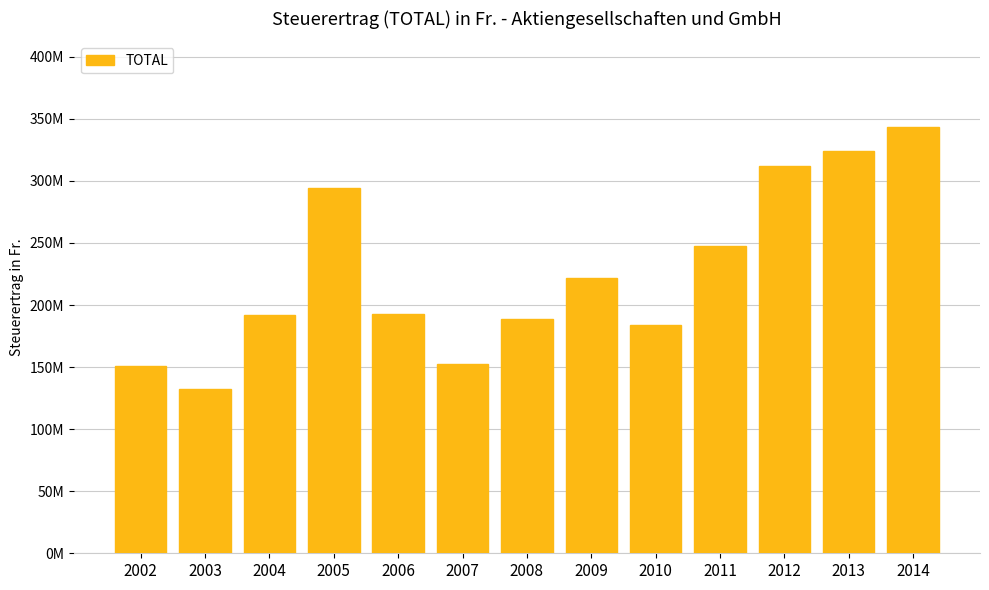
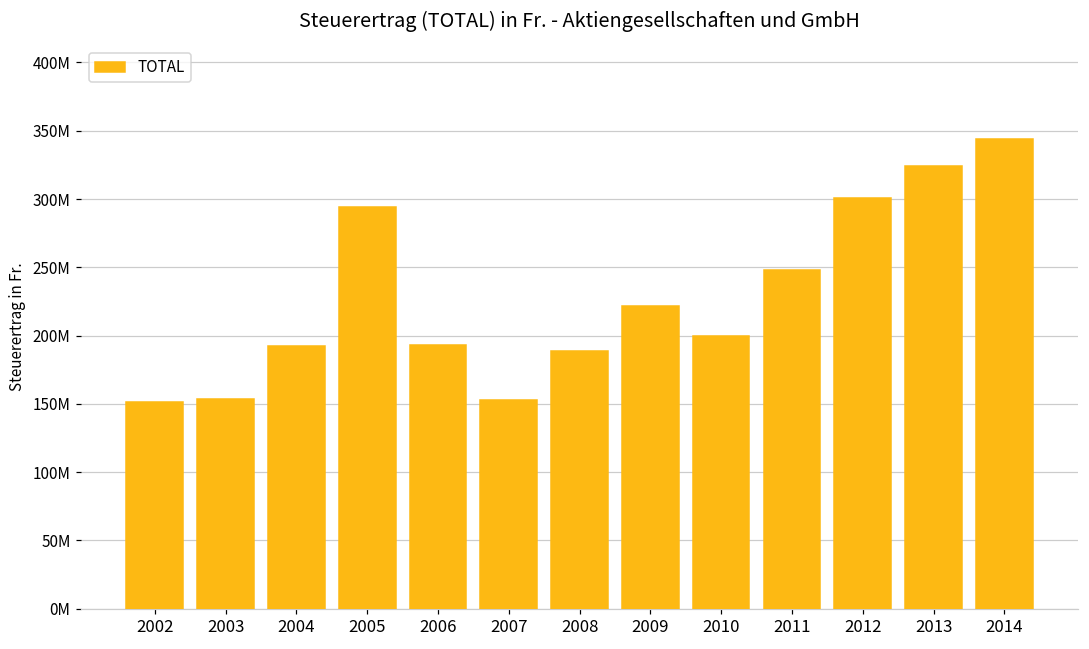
  {
    "2002": 151000000,
-   "2003": 132000000,
+   "2003": 154000000,
    "2004": 192000000,
    "2005": 294000000,
    "2006": 193000000,
    "2007": 153000000,
    "2008": 189000000,
    "2009": 222000000,
-   "2010": 184000000,
+   "2010": 200000000,
    "2011": 248000000,
-   "2012": 312000000,
+   "2012": 301000000,
    "2013": 324000000,
    "2014": 344000000
  }
